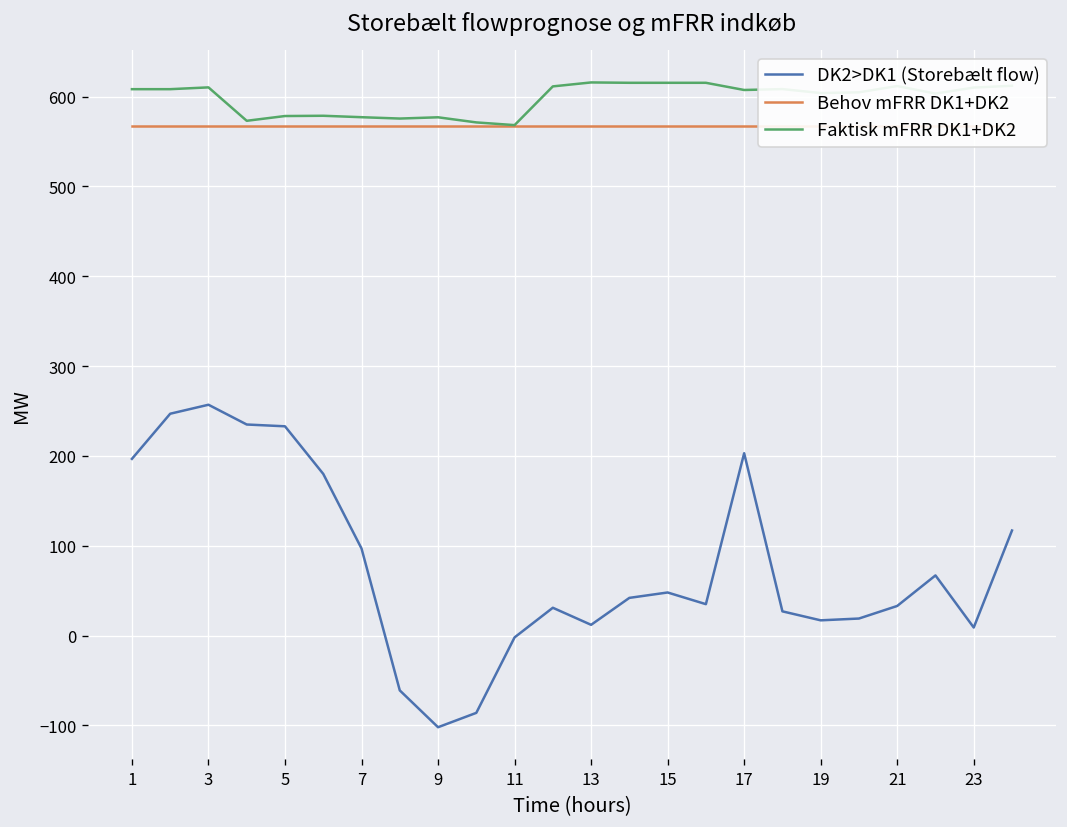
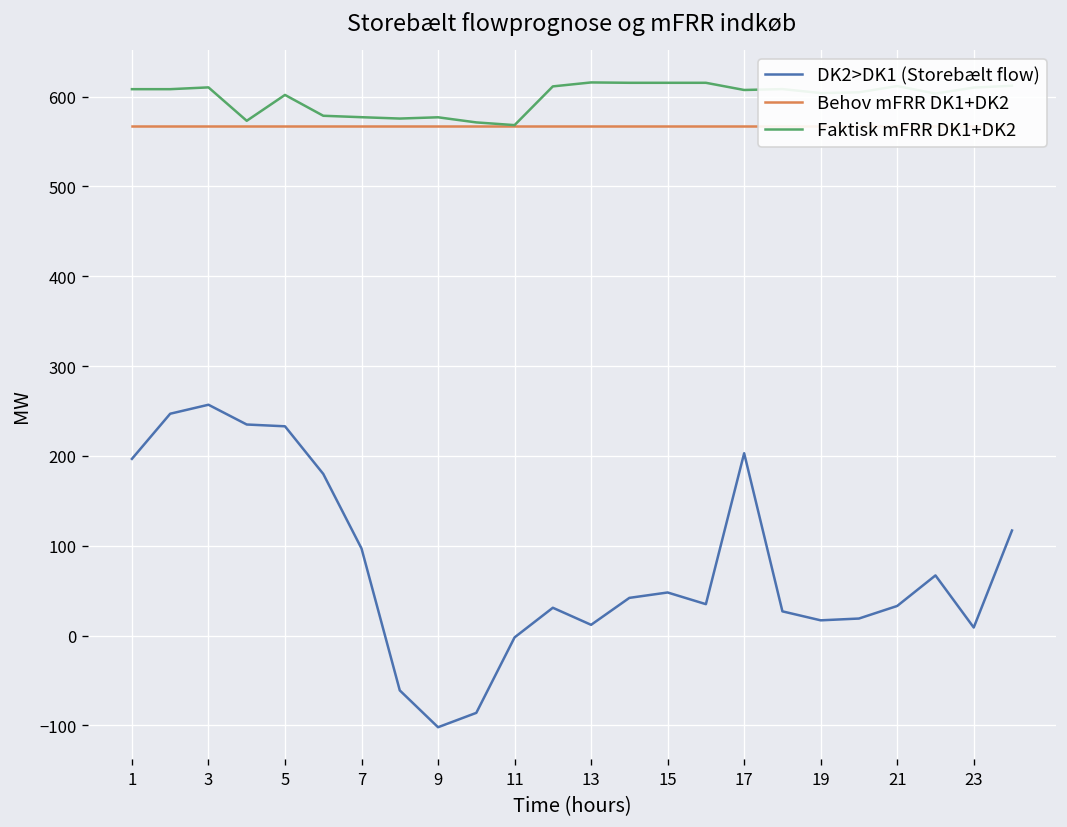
  {
    "DK2>DK1 (Storebælt flow)": {
      "1": 200,
      "3": 260,
      "5": 230,
      "7": 100,
      "9": -100,
      "11": 0,
      "13": 10,
      "15": 50,
      "17": 200,
      "19": 20,
      "21": 30,
      "23": 10
    },
    "Behov mFRR DK1+DK2": {
      "1": 570,
      "3": 570,
      "5": 570,
      "7": 570,
      "9": 570,
      "13": 570,
      "15": 570,
      "17": 570
    },
    "Faktisk mFRR DK1+DK2": {
      "1": 610,
      "3": 610,
-     "5": 580,
+     "5": 600,
      "7": 580,
      "9": 580,
      "13": 620,
      "15": 620,
      "17": 610
    }
  }
